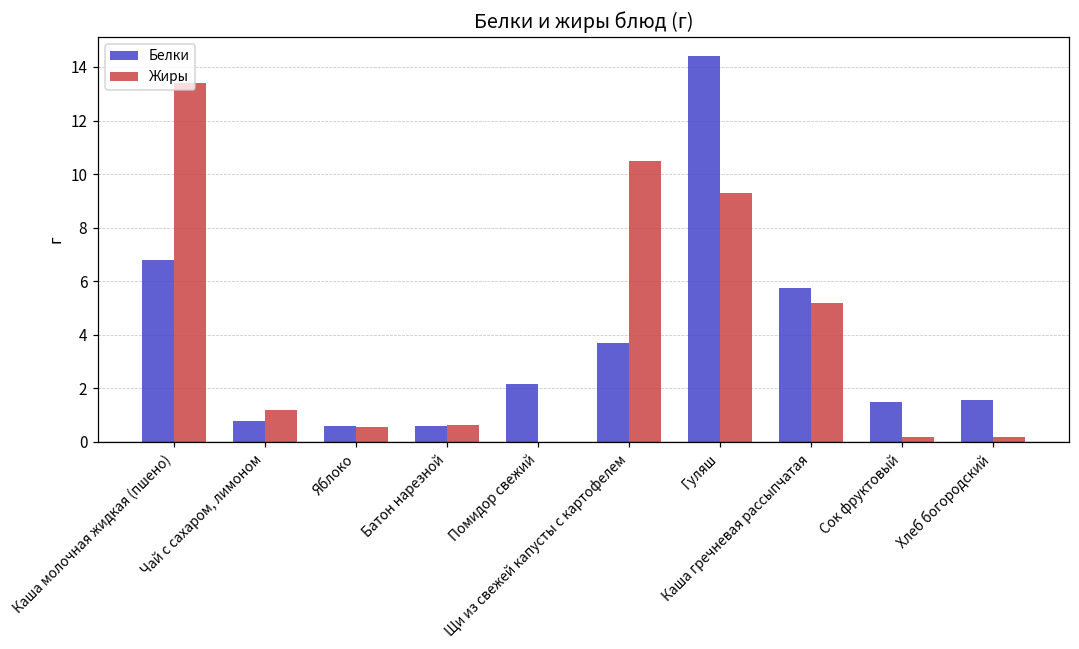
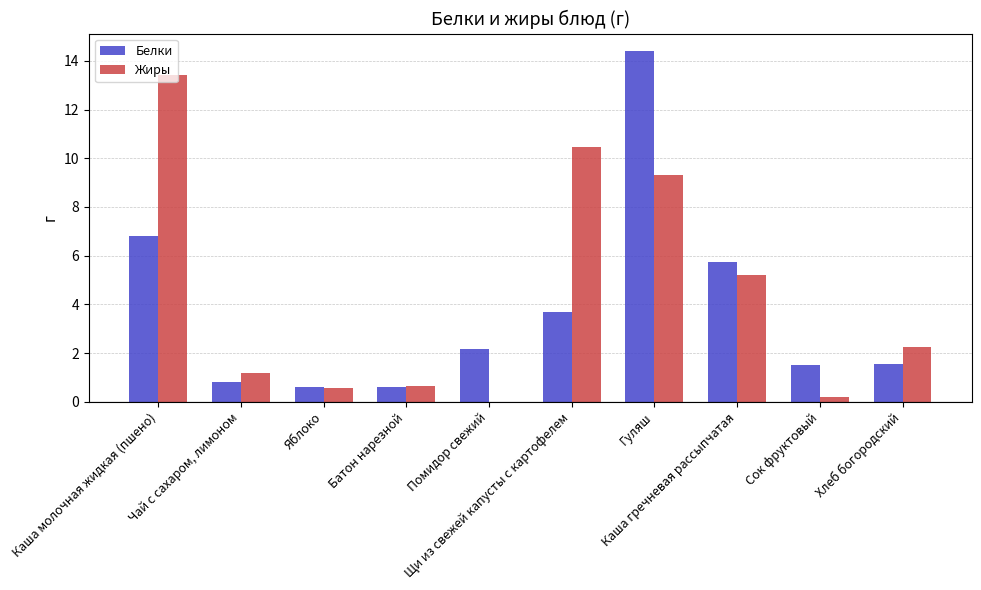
  {
    "Белки": {
      "Каша молочная жидкая (пшено)": 6.8,
      "Чай с сахаром, лимоном": 0.8,
      "Яблоко": 0.6,
      "Батон нарезной": 0.6,
      "Помидор свежий": 2.2,
      "Щи из свежей капусты с картофелем": 3.7,
      "Гуляш": 14.4,
      "Каша гречневая рассыпчатая": 5.7,
      "Сок фруктовый": 1.5,
      "Хлеб богородский": 1.6
    },
    "Жиры": {
      "Чай с сахаром, лимоном": 1.2,
      "Яблоко": 0.6,
      "Батон нарезной": 0.6,
      "Помидор свежий": 0.0,
      "Щи из свежей капусты с картофелем": 10.5,
      "Гуляш": 9.3,
      "Каша гречневая рассыпчатая": 5.2,
      "Сок фруктовый": 0.2,
-     "Хлеб богородский": 0.2
+     "Хлеб богородский": 2.3
    }
  }
